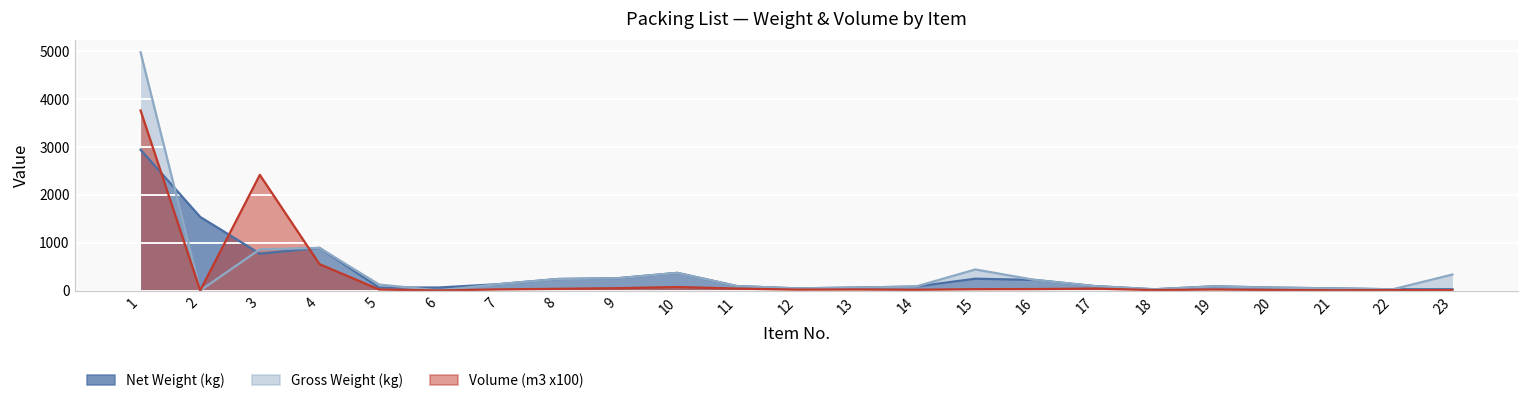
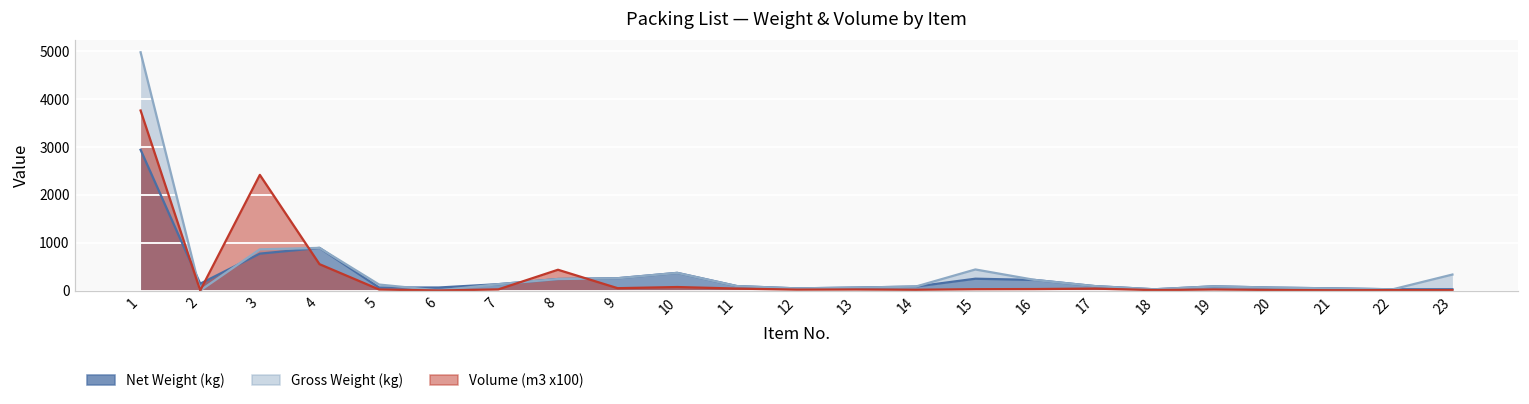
  {
    "Net Weight (kg)": {
      "1": 2900,
-     "2": 1500,
+     "2": 100,
      "3": 800,
      "6": 100,
      "15": 200
    },
    "Gross Weight (kg)": {
      "1": 5000,
      "3": 900,
      "5": 100,
      "15": 400,
      "23": 300
    },
    "Volume (m3 x100)": {
      "1": 3800,
      "3": 2400,
      "4": 600,
      "7": 0,
-     "8": 0,
+     "8": 400,
      "9": 0,
      "10": 100,
      "14": 0,
      "15": 0,
      "16": 0,
      "19": 0
    }
  }
